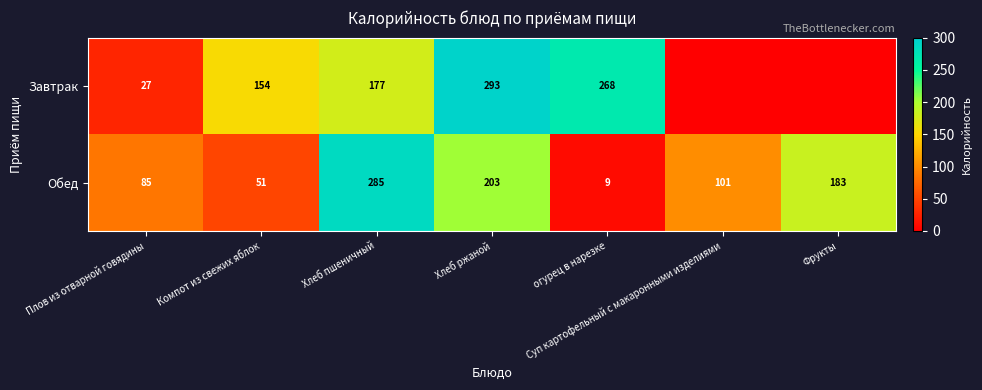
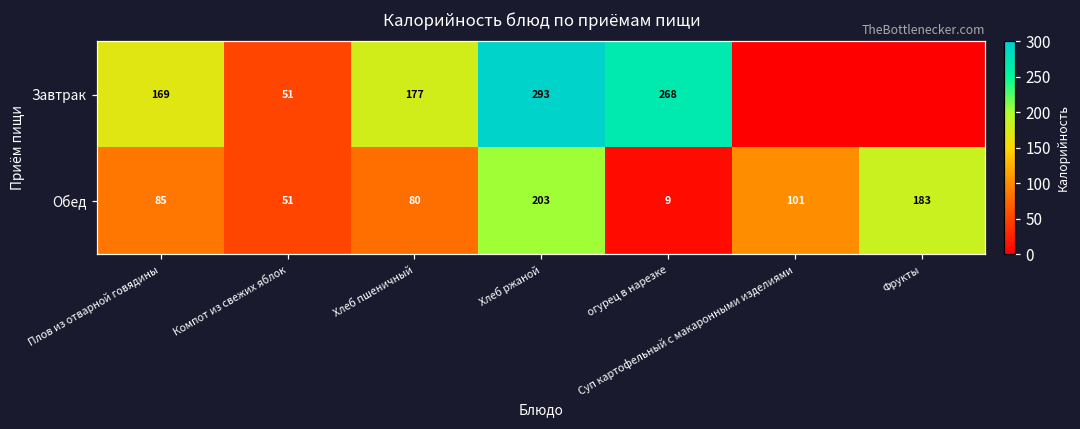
  {
    "Завтрак": {
-     "Плов из отварной говядины": 27,
-     "Компот из свежих яблок": 154,
+     "Плов из отварной говядины": 169,
+     "Компот из свежих яблок": 51,
      "Хлеб пшеничный": 177,
      "Хлеб ржаной": 293,
      "огурец в нарезке": 268
    },
    "Обед": {
      "Плов из отварной говядины": 85,
      "Компот из свежих яблок": 51,
-     "Хлеб пшеничный": 285,
+     "Хлеб пшеничный": 80,
      "Хлеб ржаной": 203,
      "огурец в нарезке": 9,
      "Суп картофельный с макаронными изделиями": 101,
      "Фрукты": 183
    }
  }
